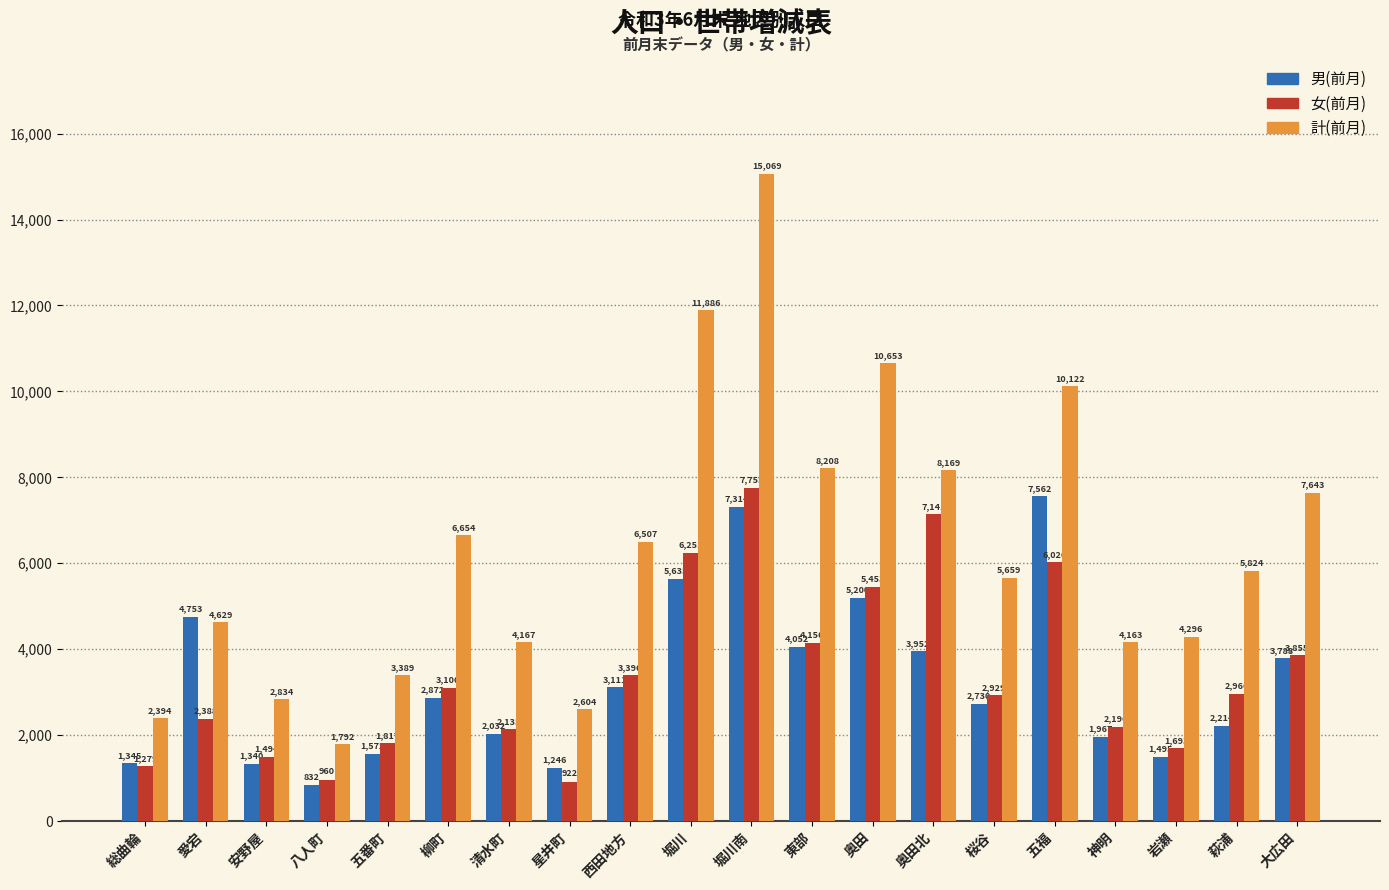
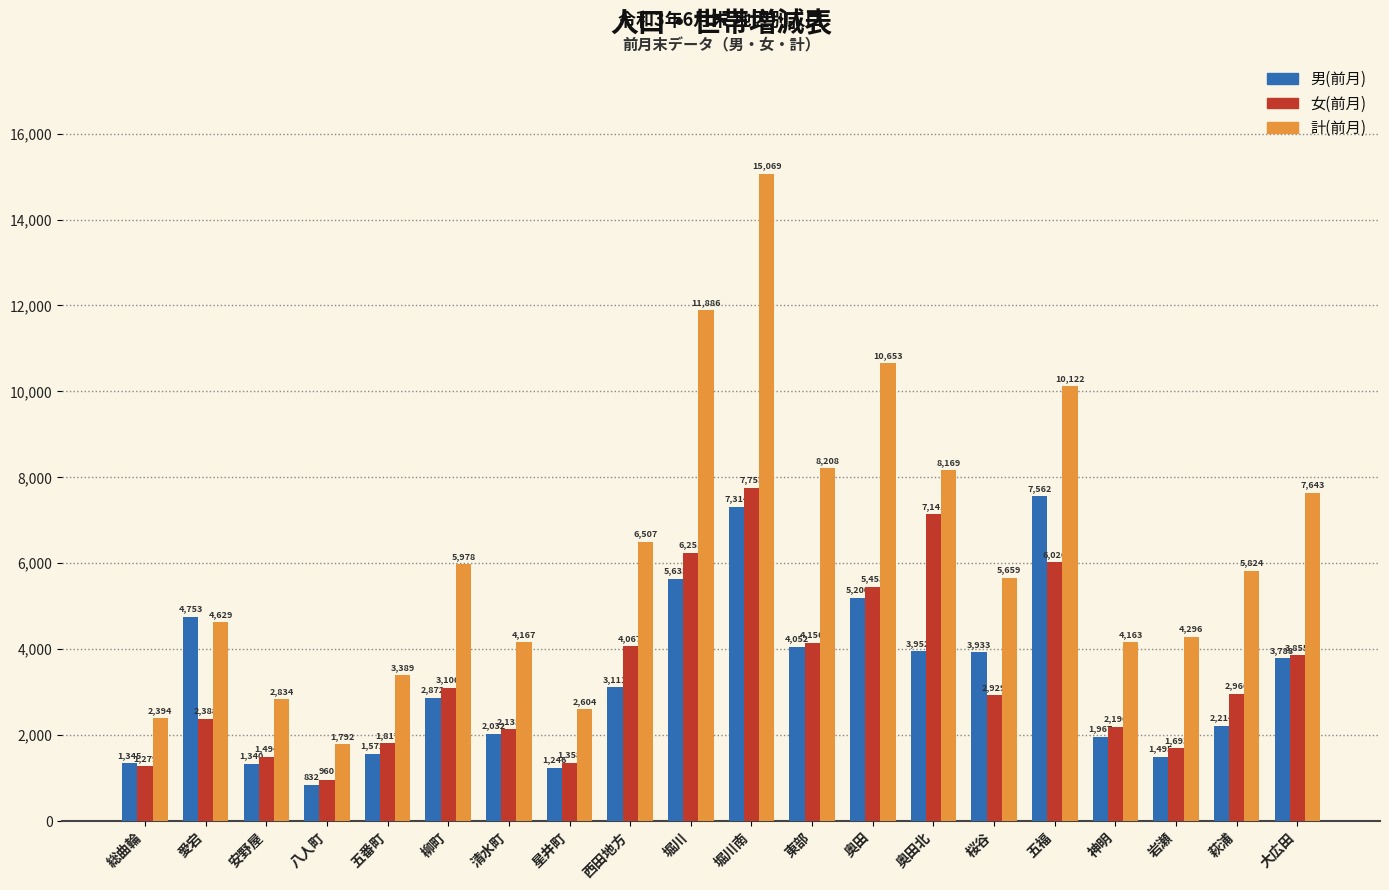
  {
    "男(前月)": {
      "愛宕": "4,753",
      "安野屋": "1,340",
      "八人町": "832",
      "五番町": "1,572",
      "柳町": "2,872",
      "星井町": "1,246",
      "西田地方": "3,111",
      "堀川": "5,635",
      "堀川南": "7,314",
      "奥田": "5,200",
      "奥田北": "3,952",
-     "桜谷": "2,730",
+     "桜谷": "3,933",
      "五福": "7,562",
      "神明": "1,967",
      "岩瀬": "1,495",
      "萩浦": "2,214"
    },
    "女(前月)": {
      "愛宕": "2,388",
      "安野屋": "1,494",
      "八人町": "960",
      "五番町": "1,817",
      "柳町": "3,106",
-     "星井町": "922",
-     "西田地方": "3,396",
+     "星井町": "1,358",
+     "西田地方": "4,067",
      "堀川": "6,251",
      "堀川南": "7,755",
      "奥田": "5,453",
      "奥田北": "7,141",
      "桜谷": "2,929",
      "五福": "6,026",
      "神明": "2,196",
      "岩瀬": "1,693",
      "萩浦": "2,966"
    },
    "計(前月)": {
      "総曲輪": "2,394",
      "愛宕": "4,629",
      "安野屋": "2,834",
      "八人町": "1,792",
      "五番町": "3,389",
-     "柳町": "6,654",
+     "柳町": "5,978",
      "清水町": "4,167",
      "星井町": "2,604",
      "西田地方": "6,507",
      "堀川": "11,886",
      "堀川南": "15,069",
      "東部": "8,208",
      "奥田": "10,653",
      "奥田北": "8,169",
      "桜谷": "5,659",
      "五福": "10,122",
      "神明": "4,163",
      "岩瀬": "4,296",
      "萩浦": "5,824",
      "大広田": "7,643"
    }
  }
